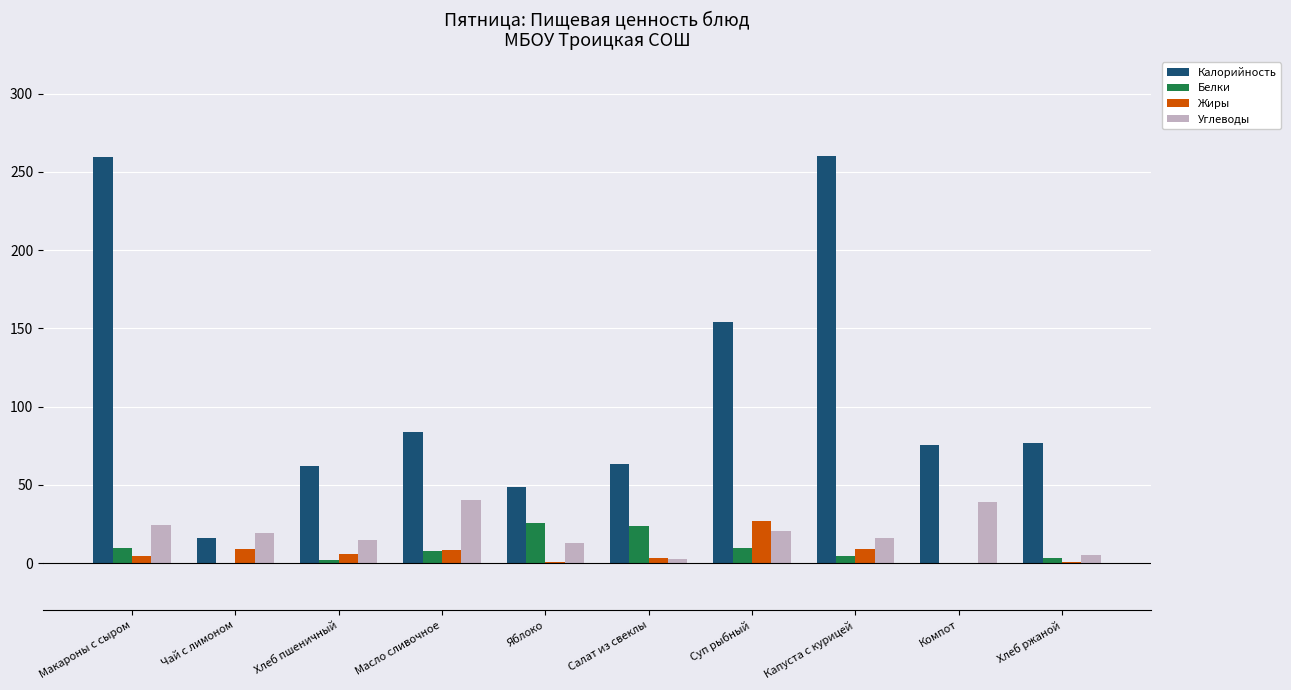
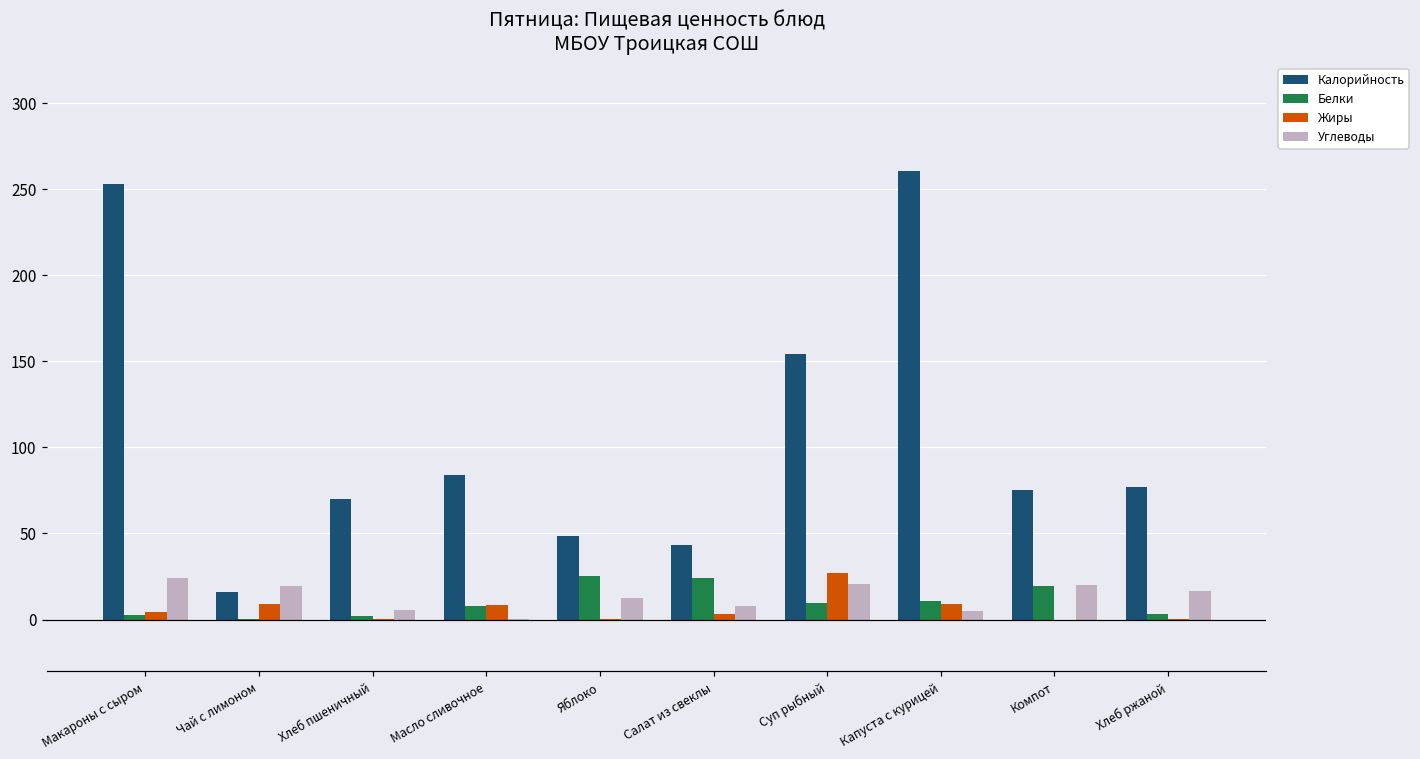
  {
    "Калорийность": {
-     "Макароны с сыром": 259,
+     "Макароны с сыром": 253,
      "Чай с лимоном": 16,
-     "Хлеб пшеничный": 62,
+     "Хлеб пшеничный": 70,
      "Масло сливочное": 84,
      "Яблоко": 49,
-     "Салат из свеклы": 64,
+     "Салат из свеклы": 43,
      "Суп рыбный": 154,
      "Капуста с курицей": 260,
      "Компот": 75,
      "Хлеб ржаной": 77
    },
    "Белки": {
-     "Макароны с сыром": 10,
+     "Макароны с сыром": 3,
      "Хлеб пшеничный": 2,
      "Масло сливочное": 8,
      "Яблоко": 26,
      "Салат из свеклы": 24,
      "Суп рыбный": 10,
-     "Капуста с курицей": 4,
-     "Компот": 0,
+     "Капуста с курицей": 11,
+     "Компот": 20,
      "Хлеб ржаной": 3
    },
    "Жиры": {
      "Макароны с сыром": 5,
      "Чай с лимоном": 9,
-     "Хлеб пшеничный": 6,
+     "Хлеб пшеничный": 0,
      "Масло сливочное": 8,
      "Салат из свеклы": 3,
      "Суп рыбный": 27,
      "Капуста с курицей": 9,
      "Компот": 0
    },
    "Углеводы": {
      "Макароны с сыром": 24,
      "Чай с лимоном": 19,
-     "Хлеб пшеничный": 15,
-     "Масло сливочное": 40,
+     "Хлеб пшеничный": 5,
+     "Масло сливочное": 0,
      "Яблоко": 13,
-     "Салат из свеклы": 3,
+     "Салат из свеклы": 8,
      "Суп рыбный": 21,
-     "Капуста с курицей": 16,
-     "Компот": 39,
-     "Хлеб ржаной": 5
+     "Капуста с курицей": 5,
+     "Компот": 20,
+     "Хлеб ржаной": 17
    }
  }
